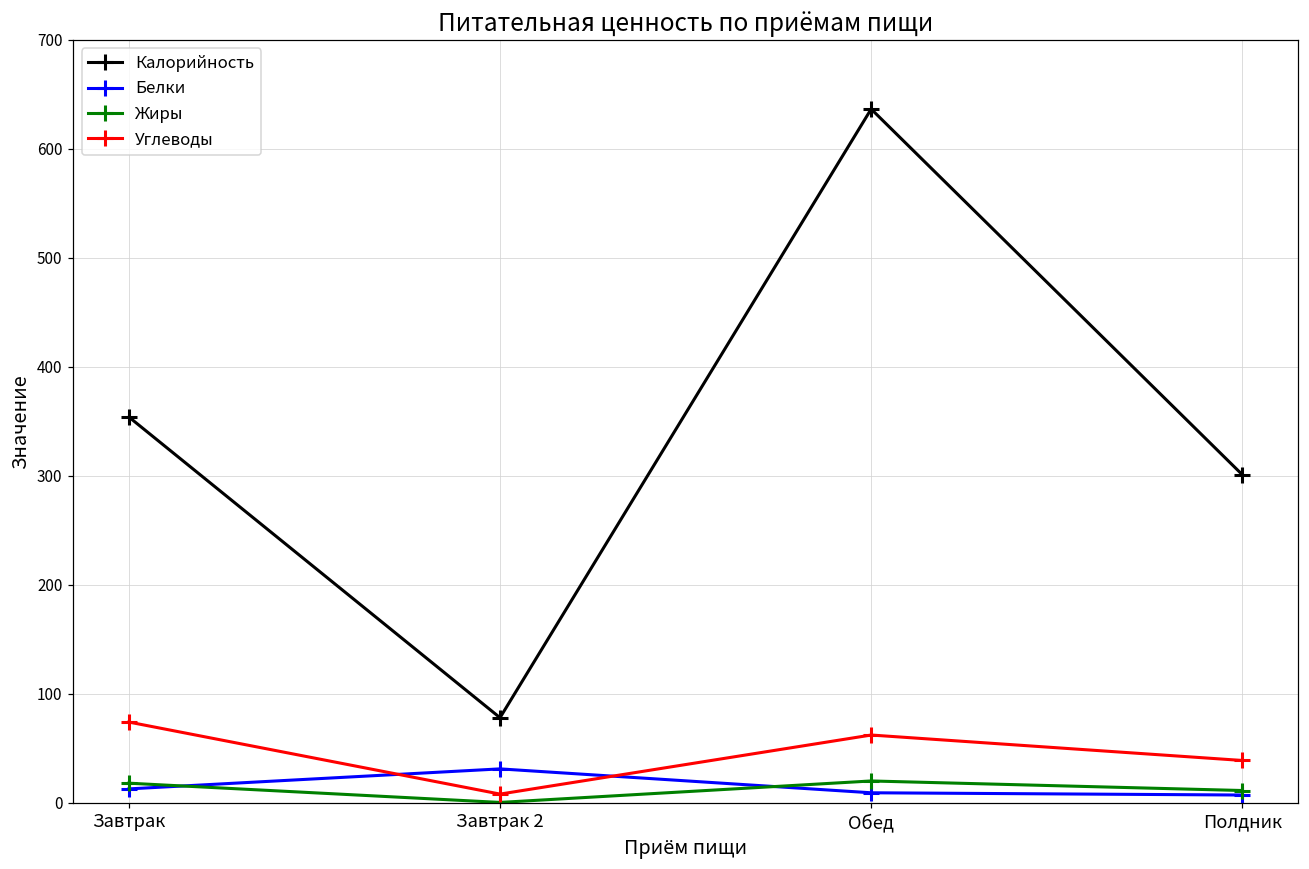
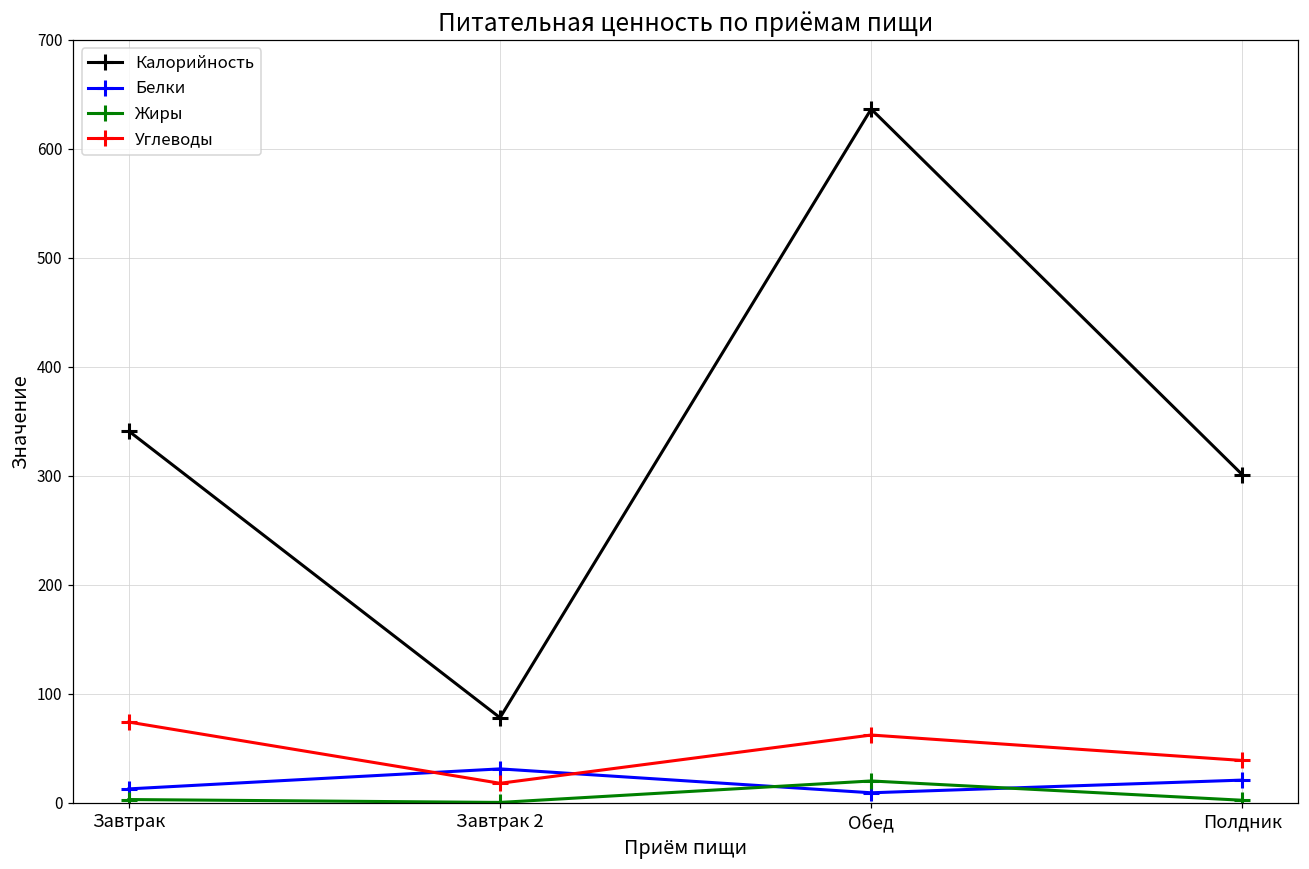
  {
    "Калорийность": {
-     "Завтрак": 350,
+     "Завтрак": 340,
      "Завтрак 2": 80,
      "Обед": 640,
      "Полдник": 300
    },
    "Белки": {
      "Завтрак": 10,
      "Завтрак 2": 30,
      "Обед": 10,
-     "Полдник": 10
+     "Полдник": 20
    },
    "Жиры": {
-     "Завтрак": 20,
+     "Завтрак": 0,
      "Завтрак 2": 0,
      "Обед": 20,
-     "Полдник": 10
+     "Полдник": 0
    },
    "Углеводы": {
      "Завтрак": 70,
-     "Завтрак 2": 10,
+     "Завтрак 2": 20,
      "Обед": 60,
      "Полдник": 40
    }
  }
